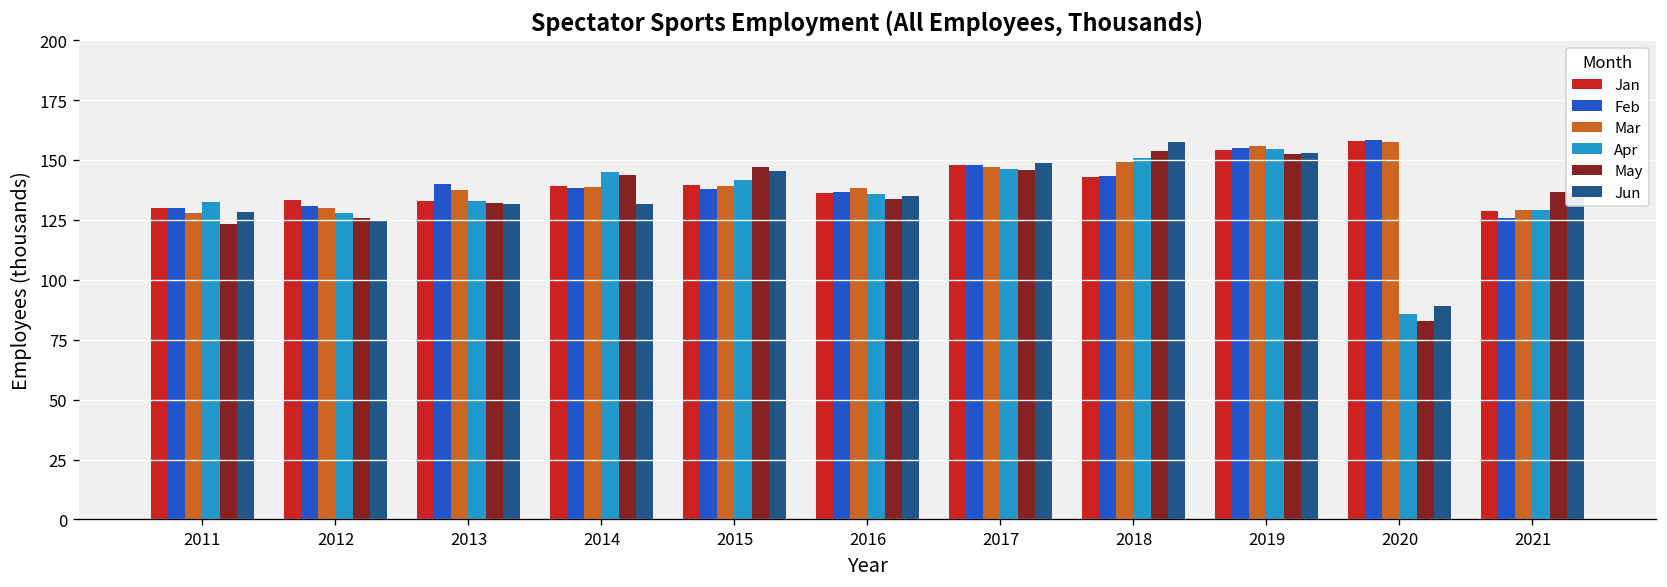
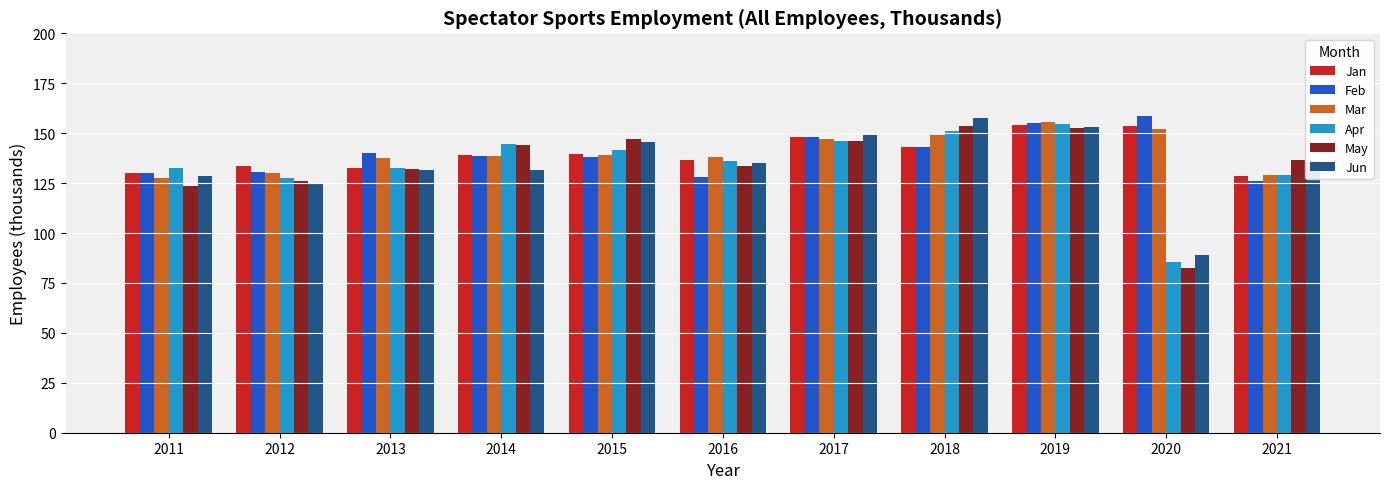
  {
    "Jan": {
      "2011": 130,
      "2012": 133,
      "2013": 133,
      "2014": 139,
      "2015": 140,
      "2016": 136,
      "2017": 148,
      "2018": 143,
      "2019": 154,
-     "2020": 158,
+     "2020": 154,
      "2021": 129
    },
    "Feb": {
      "2011": 130,
      "2012": 131,
      "2013": 140,
      "2014": 139,
      "2015": 138,
-     "2016": 137,
+     "2016": 128,
      "2017": 148,
      "2018": 143,
      "2019": 155,
      "2020": 158,
      "2021": 126
    },
    "Mar": {
      "2011": 128,
      "2012": 130,
      "2013": 138,
      "2014": 139,
      "2015": 139,
      "2016": 138,
      "2017": 147,
      "2018": 149,
      "2019": 156,
-     "2020": 158,
+     "2020": 152,
      "2021": 129
    },
    "Apr": {
      "2011": 132,
      "2012": 128,
      "2013": 133,
      "2014": 145,
      "2015": 142,
      "2016": 136,
      "2017": 146,
      "2018": 151,
      "2019": 155,
      "2020": 86,
      "2021": 129
    },
    "May": {
      "2011": 123,
      "2012": 126,
      "2013": 132,
      "2014": 144,
      "2015": 147,
      "2016": 134,
      "2017": 146,
      "2018": 154,
      "2019": 153,
      "2020": 83,
      "2021": 137
    },
    "Jun": {
      "2011": 128,
      "2012": 125,
      "2013": 132,
      "2014": 132,
      "2015": 146,
      "2016": 135,
      "2017": 149,
      "2018": 158,
      "2019": 153,
      "2020": 89
    }
  }
